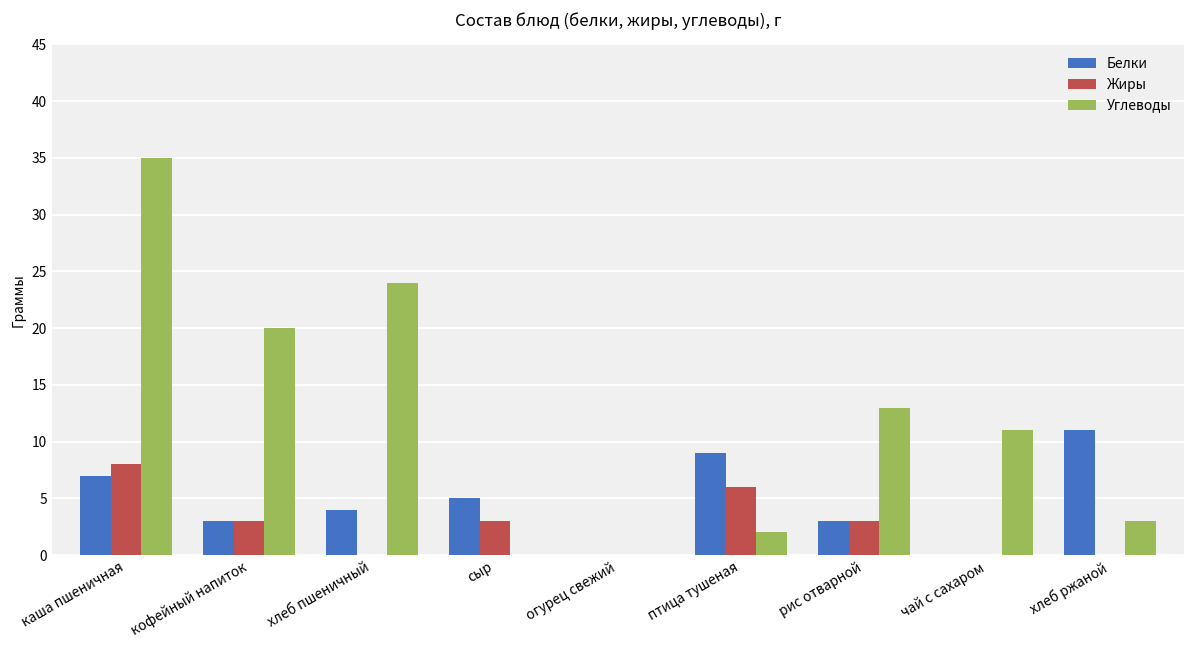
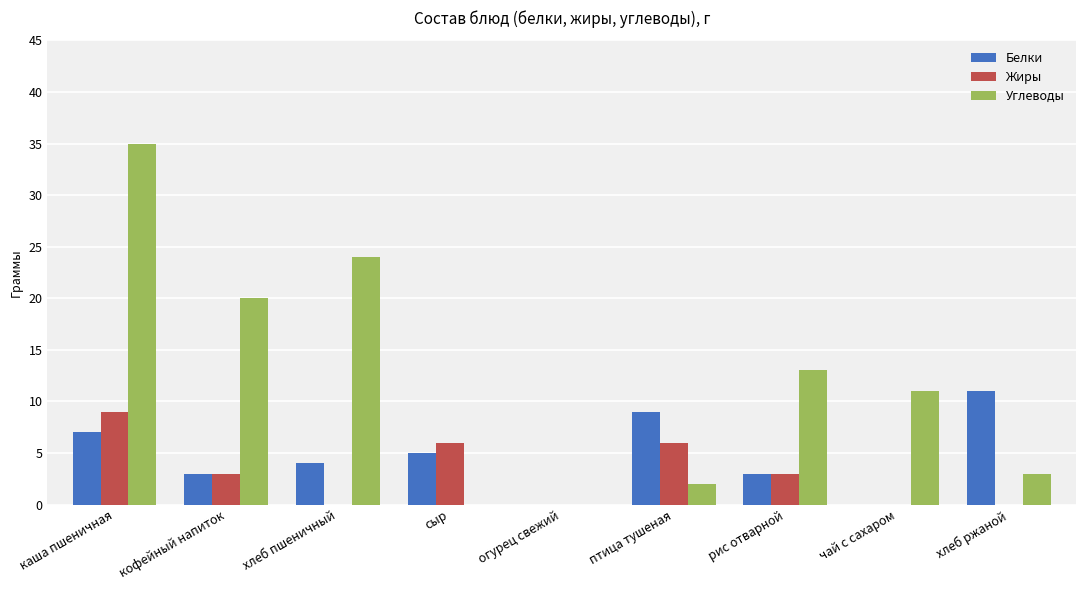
  {
    "Белки": {
      "каша пшеничная": 7,
      "кофейный напиток": 3,
      "хлеб пшеничный": 4,
      "сыр": 5,
      "огурец свежий": 0,
      "птица тушеная": 9,
      "рис отварной": 3,
      "чай с сахаром": 0,
      "хлеб ржаной": 11
    },
    "Жиры": {
-     "каша пшеничная": 8,
+     "каша пшеничная": 9,
      "кофейный напиток": 3,
      "хлеб пшеничный": 0,
-     "сыр": 3,
+     "сыр": 6,
      "огурец свежий": 0,
      "птица тушеная": 6,
      "рис отварной": 3,
      "чай с сахаром": 0,
      "хлеб ржаной": 0
    },
    "Углеводы": {
      "каша пшеничная": 35,
      "кофейный напиток": 20,
      "хлеб пшеничный": 24,
      "сыр": 0,
      "огурец свежий": 0,
      "птица тушеная": 2,
      "рис отварной": 13,
      "чай с сахаром": 11,
      "хлеб ржаной": 3
    }
  }
